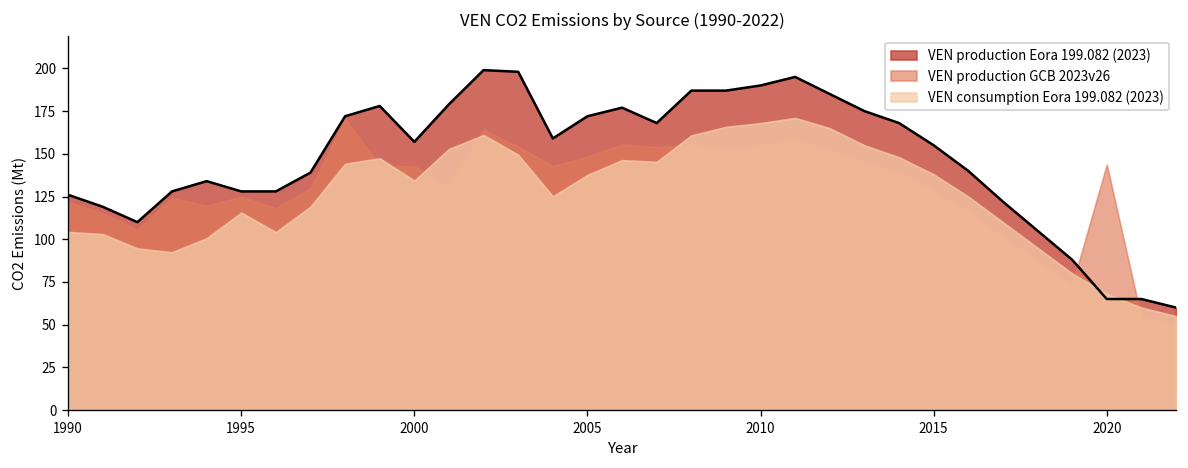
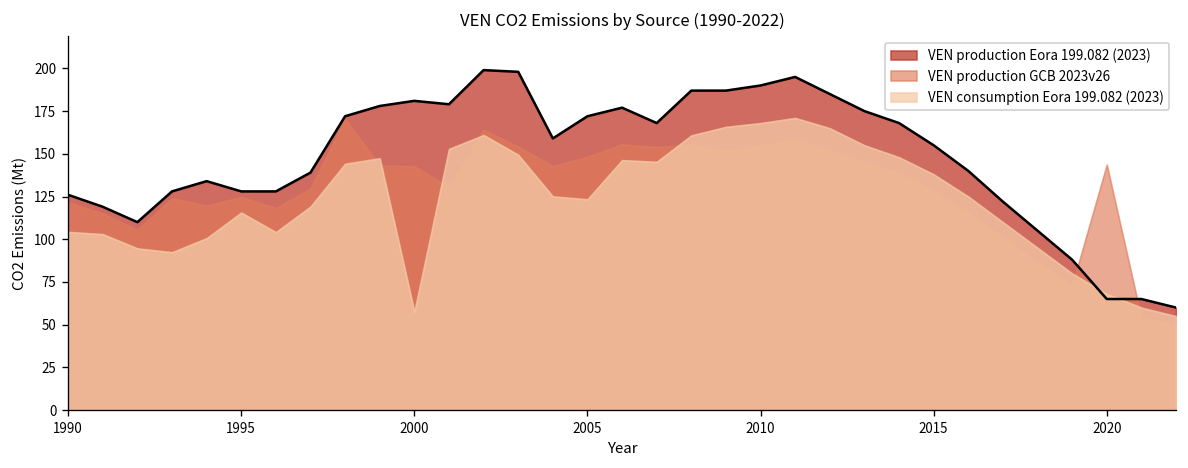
  {
    "VEN production Eora 199.082 (2023)": {
      "1990": 126,
      "1995": 128,
-     "2000": 157,
+     "2000": 181,
      "2005": 172,
      "2010": 190,
      "2015": 155,
      "2020": 65
    },
    "VEN production GCB 2023v26": {
      "1990": 122,
      "1995": 125,
      "2000": 143,
      "2005": 148,
      "2010": 155,
      "2015": 128,
      "2020": 144
    },
    "VEN consumption Eora 199.082 (2023)": {
      "1990": 104,
      "1995": 116,
-     "2000": 134,
-     "2005": 138,
+     "2000": 58,
+     "2005": 123,
      "2010": 168,
      "2015": 138,
      "2020": 68
    }
  }
